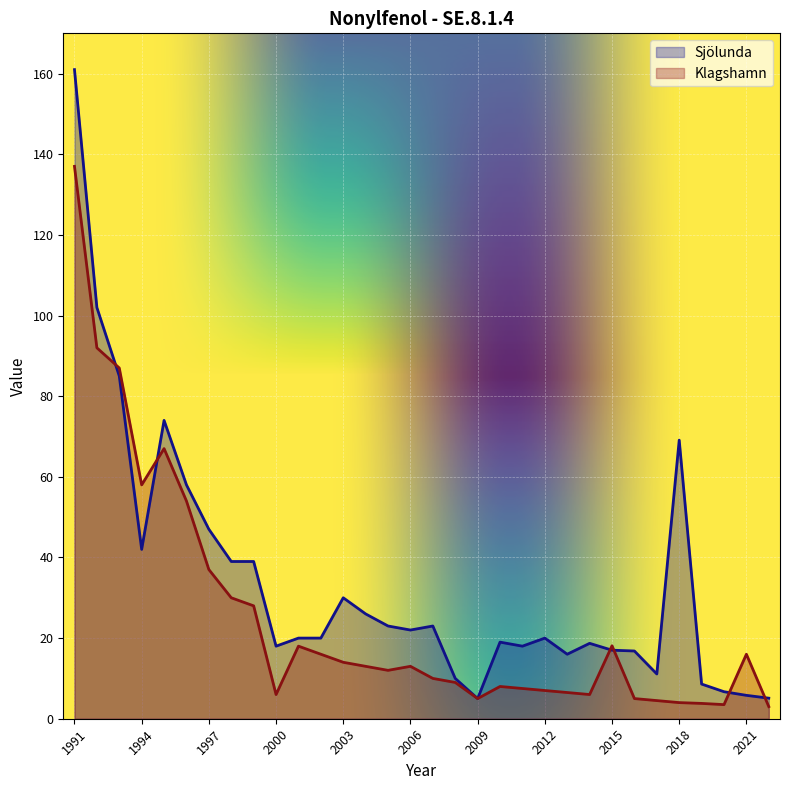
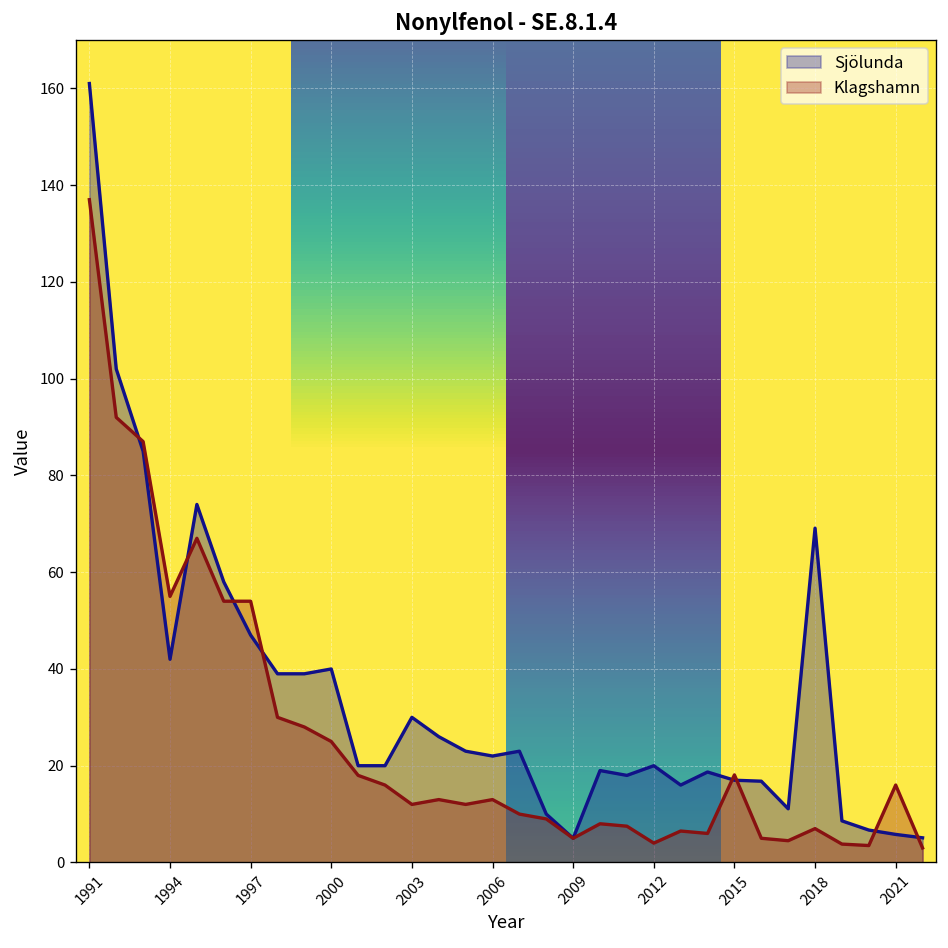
  {
    "Sjölunda": {
      "1991": 161,
      "1994": 42,
      "1997": 47,
-     "2000": 18,
+     "2000": 40,
      "2003": 30,
      "2006": 22,
      "2012": 20,
      "2015": 17,
      "2018": 69,
      "2021": 6
    },
    "Klagshamn": {
      "1991": 137,
-     "1994": 58,
-     "1997": 37,
-     "2000": 6,
-     "2003": 14,
+     "1994": 55,
+     "1997": 54,
+     "2000": 25,
+     "2003": 12,
      "2006": 13,
-     "2012": 7,
+     "2012": 4,
      "2015": 18,
-     "2018": 4,
+     "2018": 7,
      "2021": 16
    }
  }
